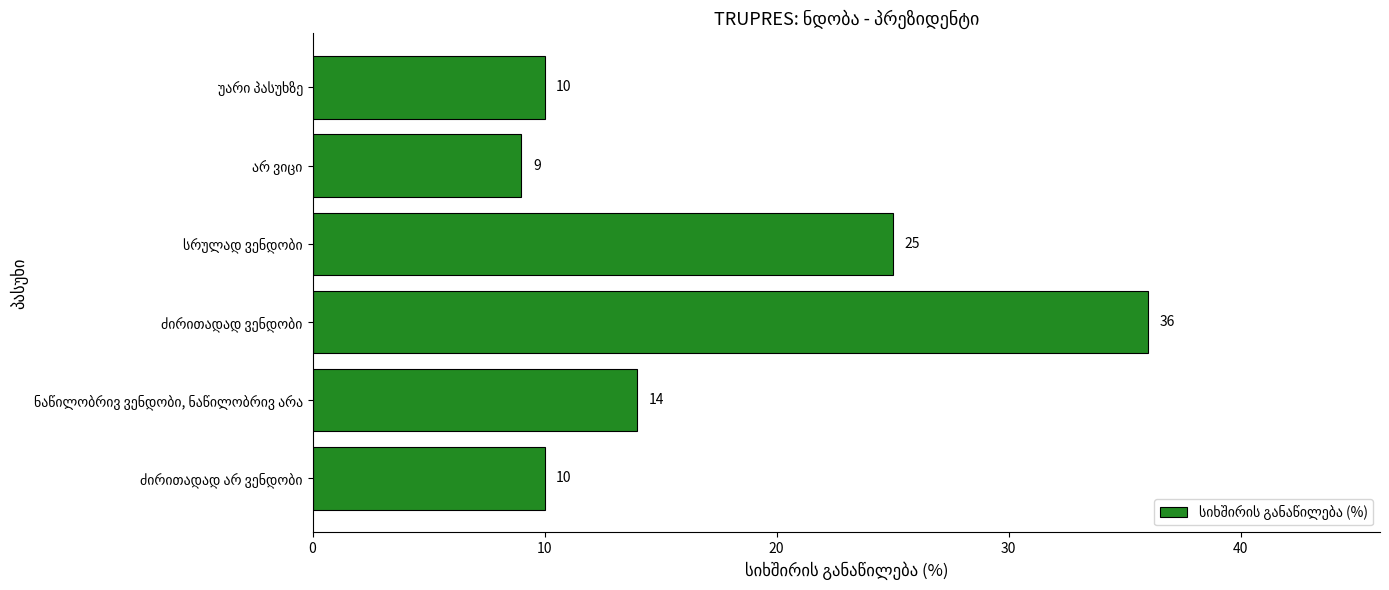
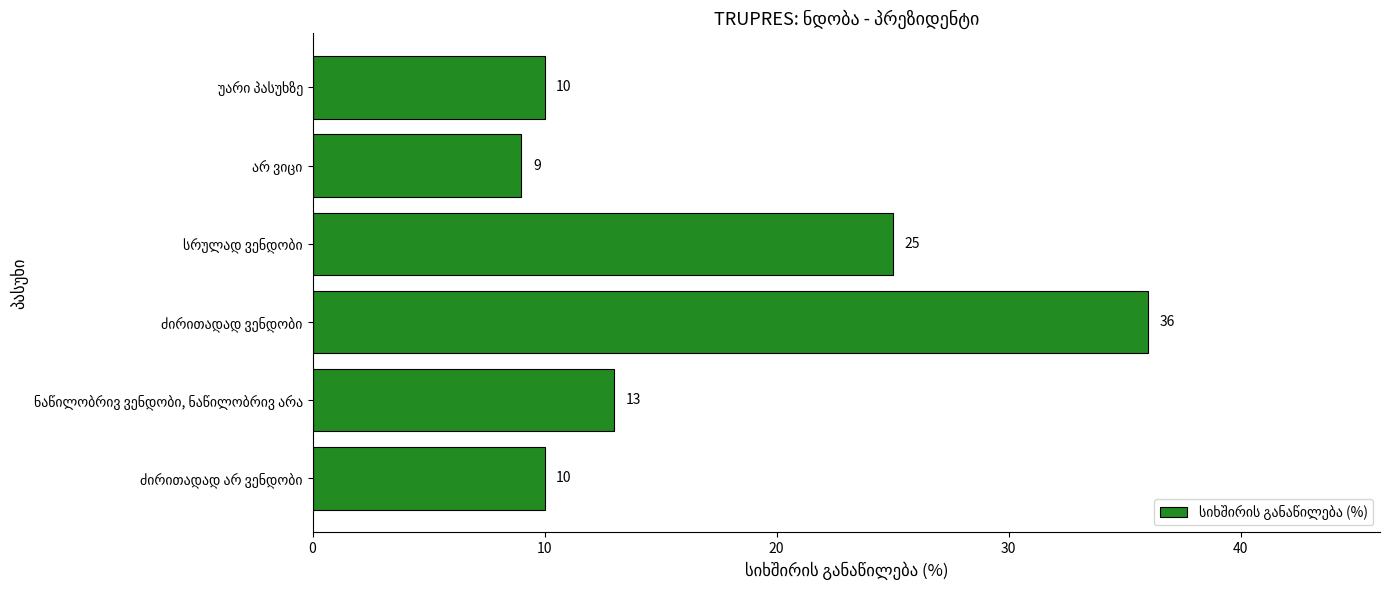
  {
    "უარი პასუხზე": 10,
    "არ ვიცი": 9,
    "სრულად ვენდობი": 25,
    "ძირითადად ვენდობი": 36,
-   "ნაწილობრივ ვენდობი, ნაწილობრივ არა": 14,
+   "ნაწილობრივ ვენდობი, ნაწილობრივ არა": 13,
    "ძირითადად არ ვენდობი": 10
  }
